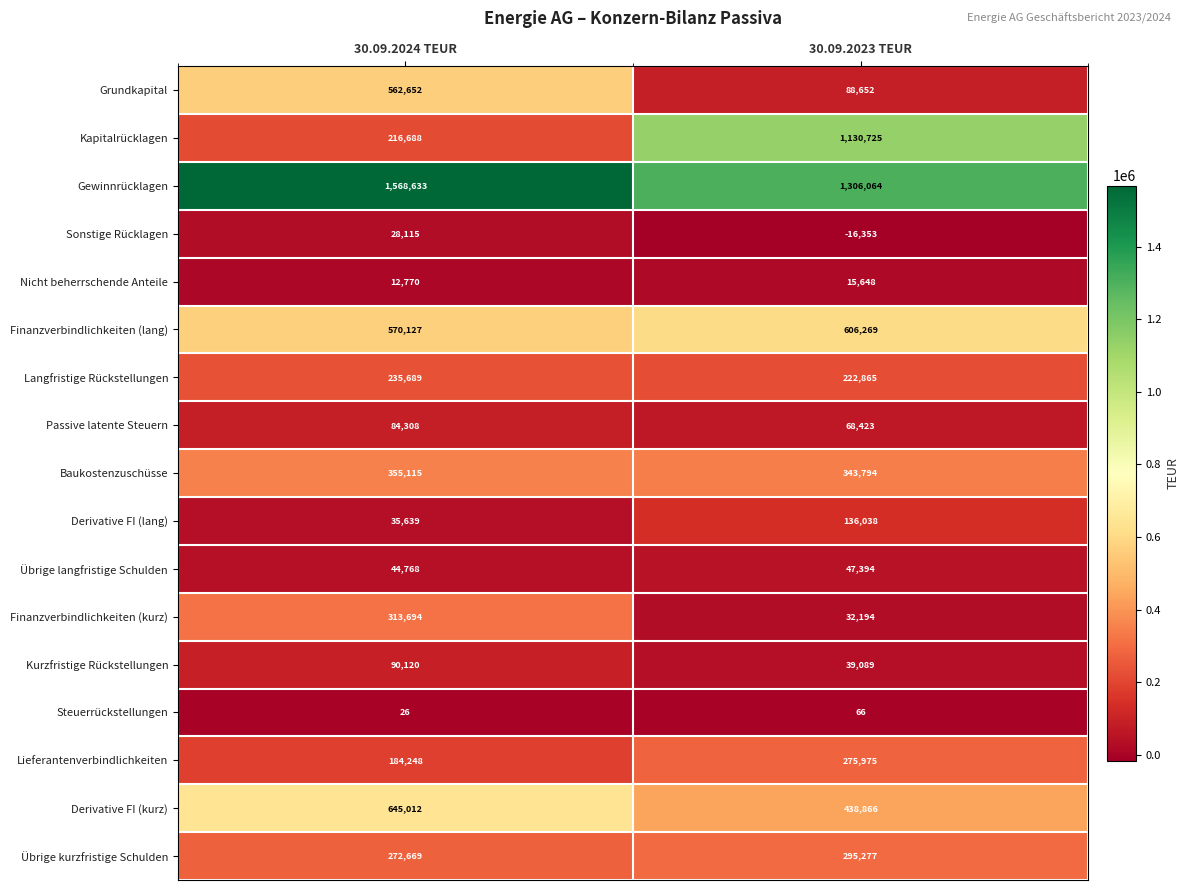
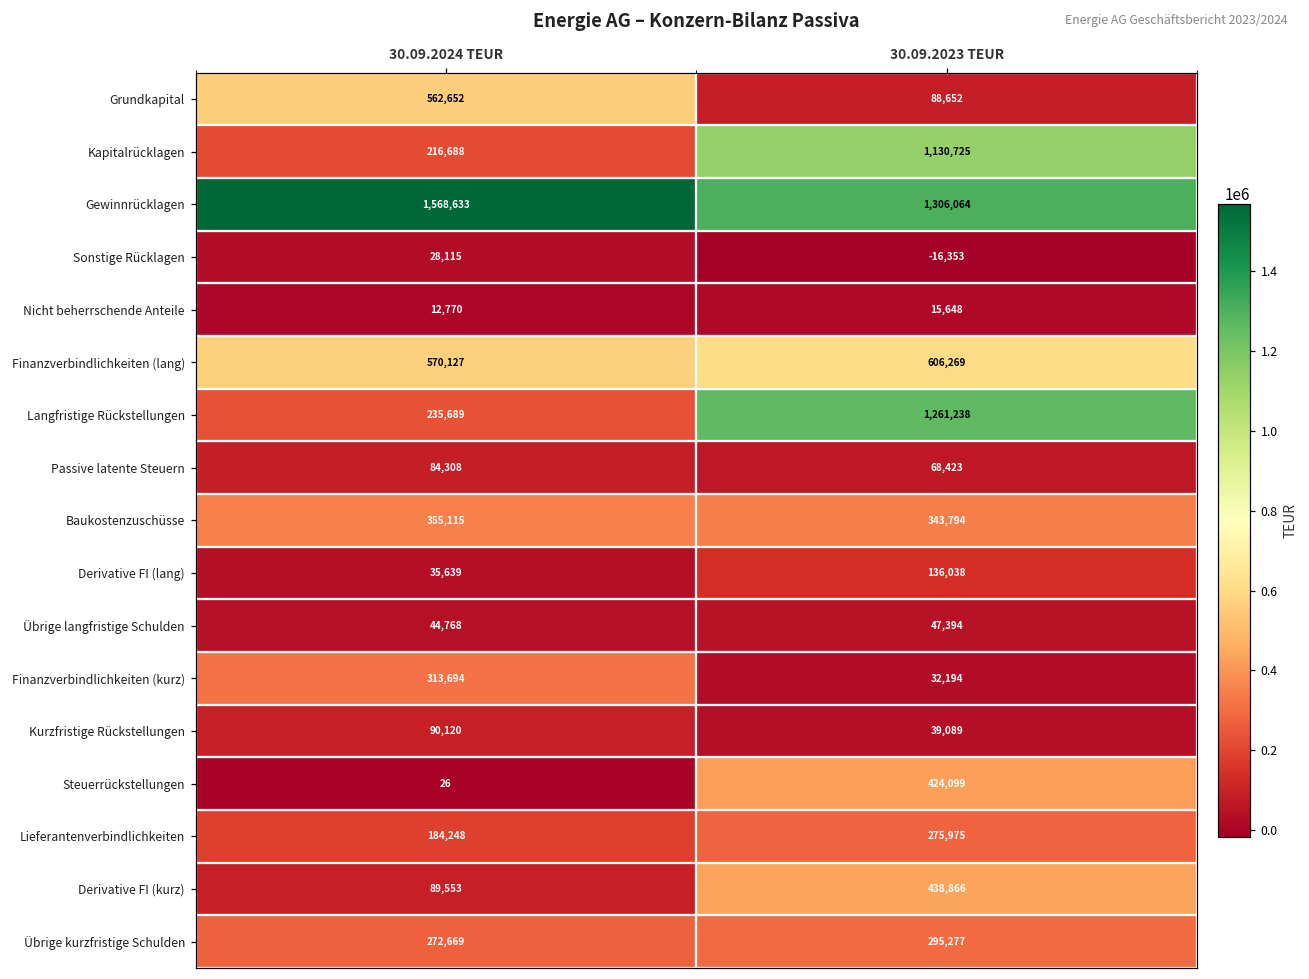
  {
    "Grundkapital": {
      "30.09.2024 TEUR": "562,652",
      "30.09.2023 TEUR": "88,652"
    },
    "Kapitalrücklagen": {
      "30.09.2024 TEUR": "216,688",
      "30.09.2023 TEUR": "1,130,725"
    },
    "Gewinnrücklagen": {
      "30.09.2024 TEUR": "1,568,633",
      "30.09.2023 TEUR": "1,306,064"
    },
    "Sonstige Rücklagen": {
      "30.09.2024 TEUR": "28,115",
      "30.09.2023 TEUR": "-16,353"
    },
    "Nicht beherrschende Anteile": {
      "30.09.2024 TEUR": "12,770",
      "30.09.2023 TEUR": "15,648"
    },
    "Finanzverbindlichkeiten (lang)": {
      "30.09.2024 TEUR": "570,127",
      "30.09.2023 TEUR": "606,269"
    },
    "Langfristige Rückstellungen": {
      "30.09.2024 TEUR": "235,689",
-     "30.09.2023 TEUR": "222,865"
+     "30.09.2023 TEUR": "1,261,238"
    },
    "Passive latente Steuern": {
      "30.09.2024 TEUR": "84,308",
      "30.09.2023 TEUR": "68,423"
    },
    "Baukostenzuschüsse": {
      "30.09.2024 TEUR": "355,115",
      "30.09.2023 TEUR": "343,794"
    },
    "Derivative FI (lang)": {
      "30.09.2024 TEUR": "35,639",
      "30.09.2023 TEUR": "136,038"
    },
    "Übrige langfristige Schulden": {
      "30.09.2024 TEUR": "44,768",
      "30.09.2023 TEUR": "47,394"
    },
    "Finanzverbindlichkeiten (kurz)": {
      "30.09.2024 TEUR": "313,694",
      "30.09.2023 TEUR": "32,194"
    },
    "Kurzfristige Rückstellungen": {
      "30.09.2024 TEUR": "90,120",
      "30.09.2023 TEUR": "39,089"
    },
    "Steuerrückstellungen": {
      "30.09.2024 TEUR": "26",
-     "30.09.2023 TEUR": "66"
+     "30.09.2023 TEUR": "424,099"
    },
    "Lieferantenverbindlichkeiten": {
      "30.09.2024 TEUR": "184,248",
      "30.09.2023 TEUR": "275,975"
    },
    "Derivative FI (kurz)": {
-     "30.09.2024 TEUR": "645,012",
+     "30.09.2024 TEUR": "89,553",
      "30.09.2023 TEUR": "438,866"
    },
    "Übrige kurzfristige Schulden": {
      "30.09.2024 TEUR": "272,669",
      "30.09.2023 TEUR": "295,277"
    }
  }
